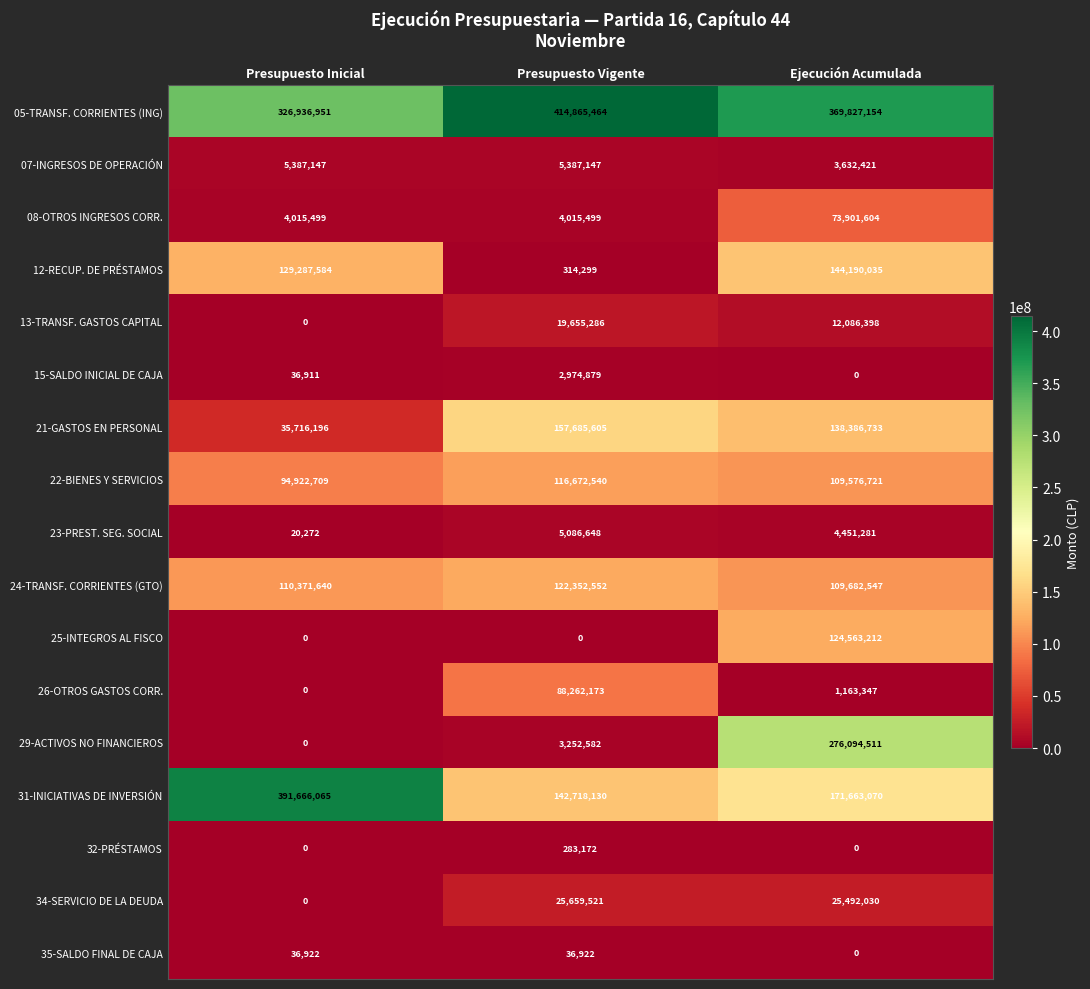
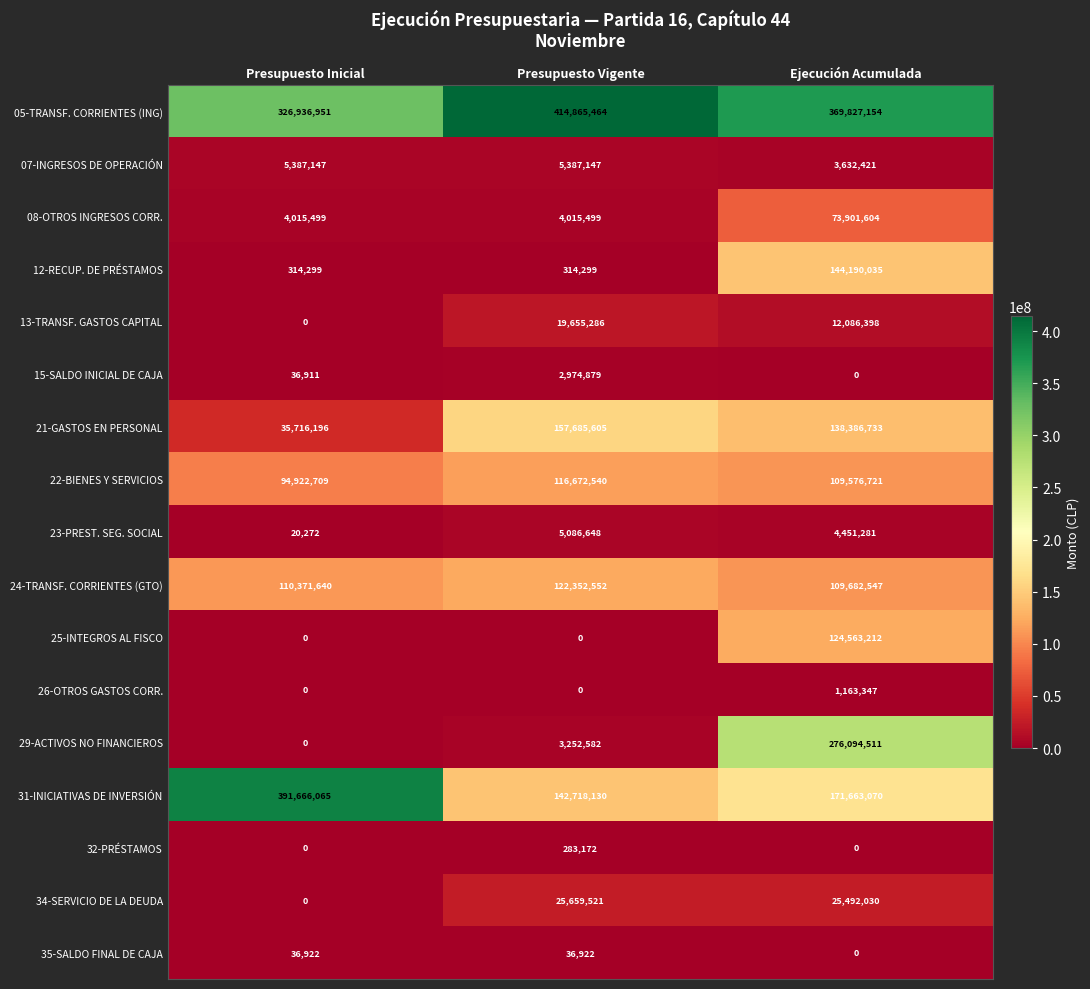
  {
    "05-TRANSF. CORRIENTES (ING)": {
      "Presupuesto Inicial": "326,936,951",
      "Presupuesto Vigente": "414,865,464",
      "Ejecución Acumulada": "369,827,154"
    },
    "07-INGRESOS DE OPERACIÓN": {
      "Presupuesto Inicial": "5,387,147",
      "Presupuesto Vigente": "5,387,147",
      "Ejecución Acumulada": "3,632,421"
    },
    "08-OTROS INGRESOS CORR.": {
      "Presupuesto Inicial": "4,015,499",
      "Presupuesto Vigente": "4,015,499",
      "Ejecución Acumulada": "73,901,604"
    },
    "12-RECUP. DE PRÉSTAMOS": {
-     "Presupuesto Inicial": "129,287,584",
+     "Presupuesto Inicial": "314,299",
      "Presupuesto Vigente": "314,299",
      "Ejecución Acumulada": "144,190,035"
    },
    "13-TRANSF. GASTOS CAPITAL": {
      "Presupuesto Inicial": "0",
      "Presupuesto Vigente": "19,655,286",
      "Ejecución Acumulada": "12,086,398"
    },
    "15-SALDO INICIAL DE CAJA": {
      "Presupuesto Inicial": "36,911",
      "Presupuesto Vigente": "2,974,879",
      "Ejecución Acumulada": "0"
    },
    "21-GASTOS EN PERSONAL": {
      "Presupuesto Inicial": "35,716,196",
      "Presupuesto Vigente": "157,685,605",
      "Ejecución Acumulada": "138,386,733"
    },
    "22-BIENES Y SERVICIOS": {
      "Presupuesto Inicial": "94,922,709",
      "Presupuesto Vigente": "116,672,540",
      "Ejecución Acumulada": "109,576,721"
    },
    "23-PREST. SEG. SOCIAL": {
      "Presupuesto Inicial": "20,272",
      "Presupuesto Vigente": "5,086,648",
      "Ejecución Acumulada": "4,451,281"
    },
    "24-TRANSF. CORRIENTES (GTO)": {
      "Presupuesto Inicial": "110,371,640",
      "Presupuesto Vigente": "122,352,552",
      "Ejecución Acumulada": "109,682,547"
    },
    "25-INTEGROS AL FISCO": {
      "Presupuesto Inicial": "0",
      "Presupuesto Vigente": "0",
      "Ejecución Acumulada": "124,563,212"
    },
    "26-OTROS GASTOS CORR.": {
      "Presupuesto Inicial": "0",
-     "Presupuesto Vigente": "88,262,173",
+     "Presupuesto Vigente": "0",
      "Ejecución Acumulada": "1,163,347"
    },
    "29-ACTIVOS NO FINANCIEROS": {
      "Presupuesto Inicial": "0",
      "Presupuesto Vigente": "3,252,582",
      "Ejecución Acumulada": "276,094,511"
    },
    "31-INICIATIVAS DE INVERSIÓN": {
      "Presupuesto Inicial": "391,666,065",
      "Presupuesto Vigente": "142,718,130",
      "Ejecución Acumulada": "171,663,070"
    },
    "32-PRÉSTAMOS": {
      "Presupuesto Inicial": "0",
      "Presupuesto Vigente": "283,172",
      "Ejecución Acumulada": "0"
    },
    "34-SERVICIO DE LA DEUDA": {
      "Presupuesto Inicial": "0",
      "Presupuesto Vigente": "25,659,521",
      "Ejecución Acumulada": "25,492,030"
    },
    "35-SALDO FINAL DE CAJA": {
      "Presupuesto Inicial": "36,922",
      "Presupuesto Vigente": "36,922",
      "Ejecución Acumulada": "0"
    }
  }
